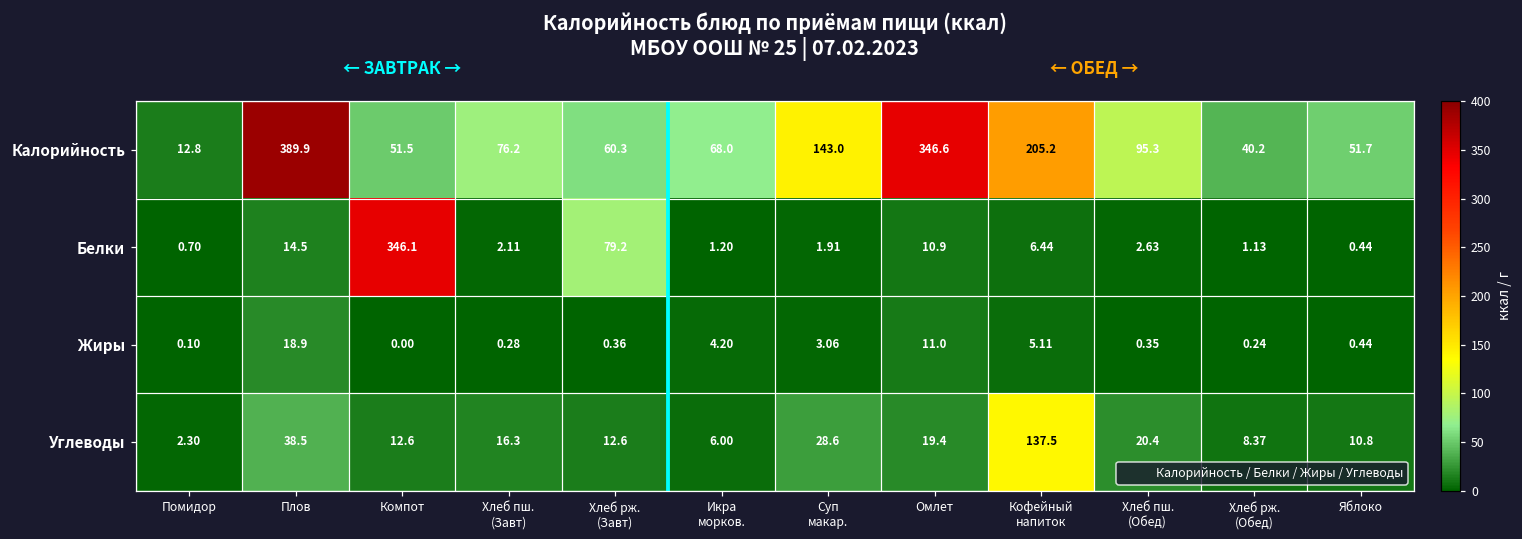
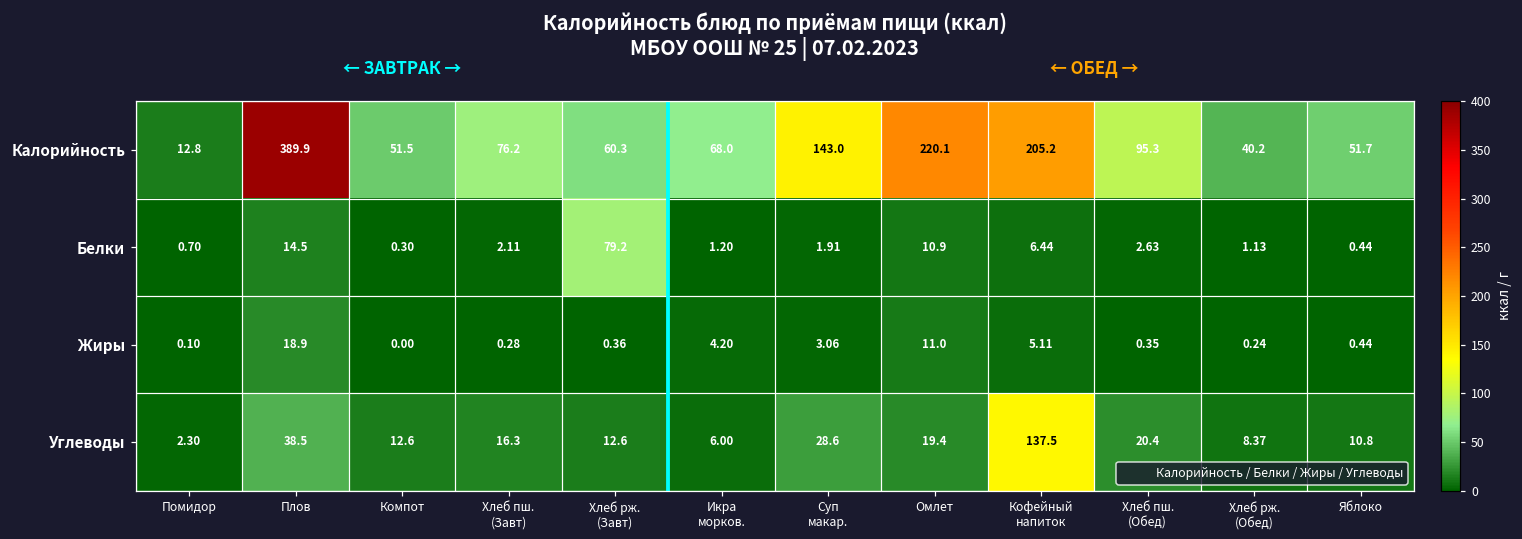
  {
    "Калорийность": {
      "Помидор": 12.8,
      "Плов": 389.9,
      "Компот": 51.5,
      "Хлеб пш. (Завт)": 76.2,
      "Хлеб рж. (Завт)": 60.3,
      "Икра морков.": 68.0,
      "Суп макар.": 143.0,
-     "Омлет": 346.6,
+     "Омлет": 220.1,
      "Кофейный напиток": 205.2,
      "Хлеб пш. (Обед)": 95.3,
      "Хлеб рж. (Обед)": 40.2,
      "Яблоко": 51.7
    },
    "Белки": {
      "Помидор": 0.70,
      "Плов": 14.5,
-     "Компот": 346.1,
+     "Компот": 0.30,
      "Хлеб пш. (Завт)": 2.11,
      "Хлеб рж. (Завт)": 79.2,
      "Икра морков.": 1.20,
      "Суп макар.": 1.91,
      "Омлет": 10.9,
      "Кофейный напиток": 6.44,
      "Хлеб пш. (Обед)": 2.63,
      "Хлеб рж. (Обед)": 1.13,
      "Яблоко": 0.44
    },
    "Жиры": {
      "Помидор": 0.10,
      "Плов": 18.9,
      "Компот": 0.00,
      "Хлеб пш. (Завт)": 0.28,
      "Хлеб рж. (Завт)": 0.36,
      "Икра морков.": 4.20,
      "Суп макар.": 3.06,
      "Омлет": 11.0,
      "Кофейный напиток": 5.11,
      "Хлеб пш. (Обед)": 0.35,
      "Хлеб рж. (Обед)": 0.24,
      "Яблоко": 0.44
    },
    "Углеводы": {
      "Помидор": 2.30,
      "Плов": 38.5,
      "Компот": 12.6,
      "Хлеб пш. (Завт)": 16.3,
      "Хлеб рж. (Завт)": 12.6,
      "Икра морков.": 6.00,
      "Суп макар.": 28.6,
      "Омлет": 19.4,
      "Кофейный напиток": 137.5,
      "Хлеб пш. (Обед)": 20.4,
      "Хлеб рж. (Обед)": 8.37,
      "Яблоко": 10.8
    }
  }
